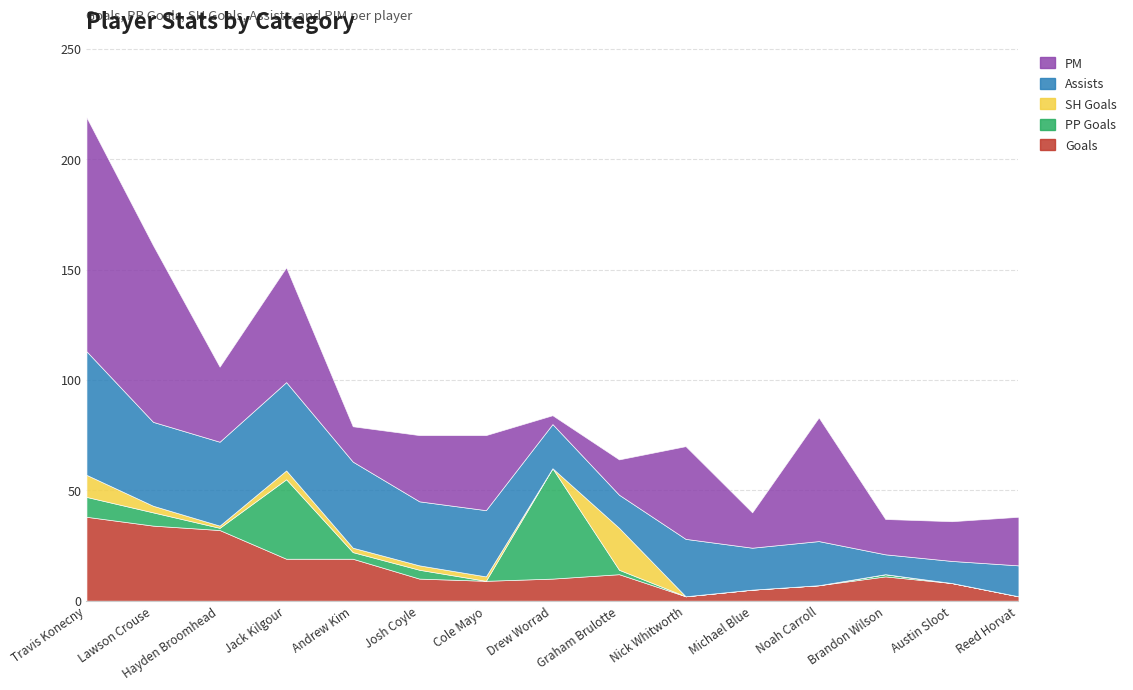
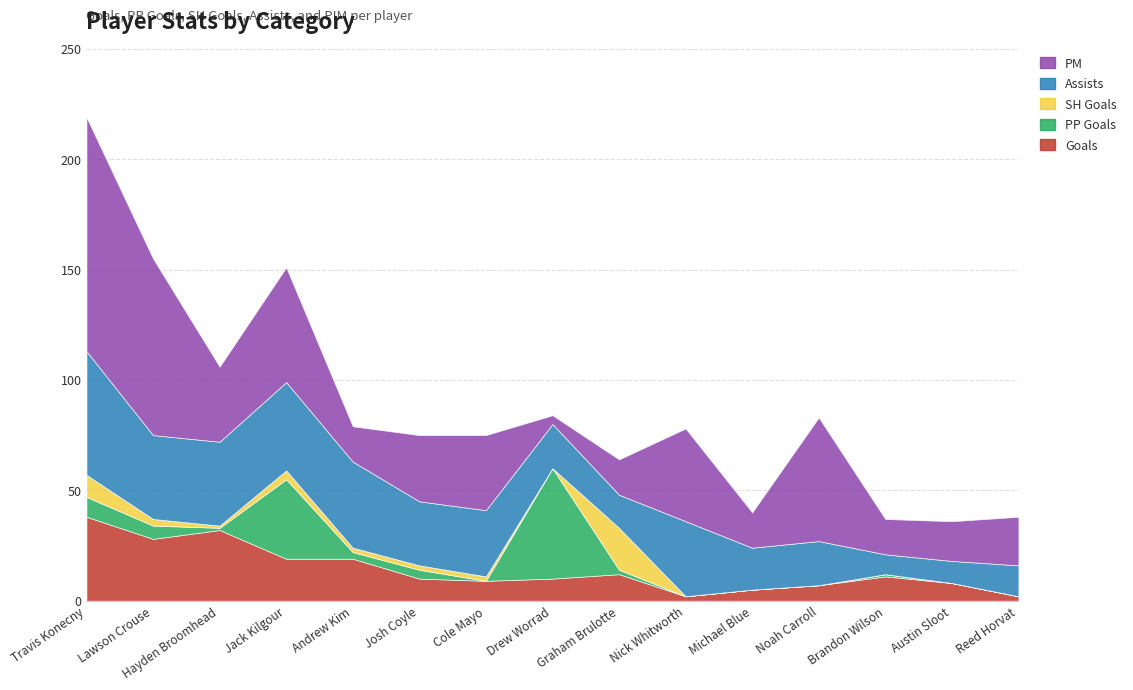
  {
    "Goals": {
      "Travis Konecny": 38,
-     "Lawson Crouse": 34,
+     "Lawson Crouse": 28,
      "Jack Kilgour": 19,
      "Andrew Kim": 19,
      "Josh Coyle": 10,
      "Drew Worrad": 10,
      "Graham Brulotte": 12
    },
    "PP Goals": {
      "Travis Konecny": 9,
      "Lawson Crouse": 6,
      "Jack Kilgour": 36,
      "Andrew Kim": 3,
      "Josh Coyle": 4,
      "Graham Brulotte": 2
    },
    "SH Goals": {
      "Travis Konecny": 10,
      "Lawson Crouse": 3,
      "Jack Kilgour": 4,
      "Andrew Kim": 2,
      "Josh Coyle": 2,
      "Cole Mayo": 2,
      "Graham Brulotte": 19
    },
    "Assists": {
      "Travis Konecny": 56,
      "Lawson Crouse": 38,
      "Hayden Broomhead": 38,
      "Jack Kilgour": 40,
      "Andrew Kim": 39,
      "Josh Coyle": 29,
      "Cole Mayo": 30,
      "Drew Worrad": 20,
      "Graham Brulotte": 15,
-     "Nick Whitworth": 26,
+     "Nick Whitworth": 34,
      "Michael Blue": 19,
      "Noah Carroll": 20,
      "Brandon Wilson": 9,
      "Austin Sloot": 10,
      "Reed Horvat": 14
    },
    "PM": {
      "Travis Konecny": 106,
      "Lawson Crouse": 80,
      "Hayden Broomhead": 34,
      "Jack Kilgour": 52,
      "Andrew Kim": 16,
      "Josh Coyle": 30,
      "Cole Mayo": 34,
      "Drew Worrad": 4,
      "Graham Brulotte": 16,
      "Nick Whitworth": 42,
      "Michael Blue": 16,
      "Noah Carroll": 56,
      "Brandon Wilson": 16,
      "Austin Sloot": 18,
      "Reed Horvat": 22
    }
  }
